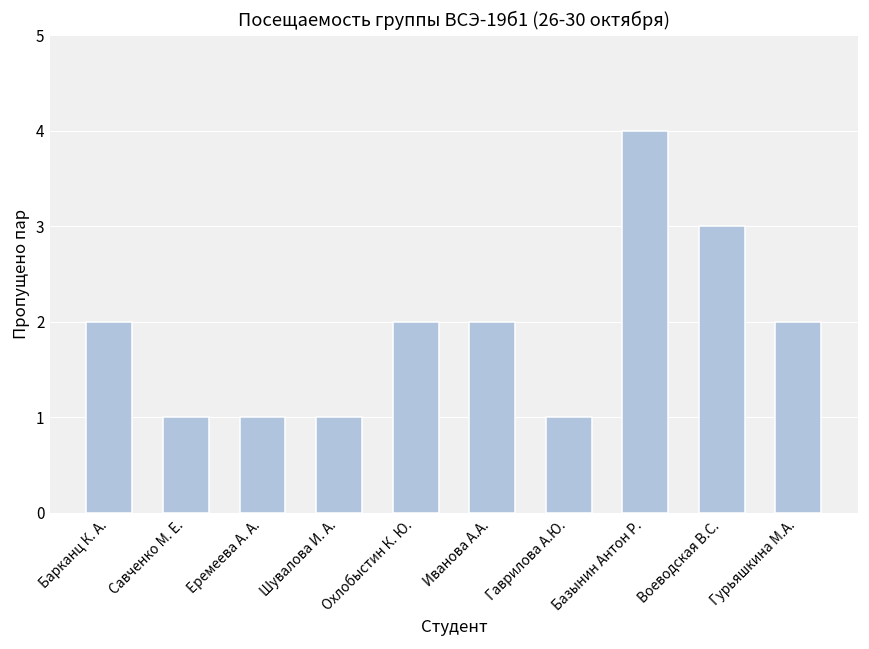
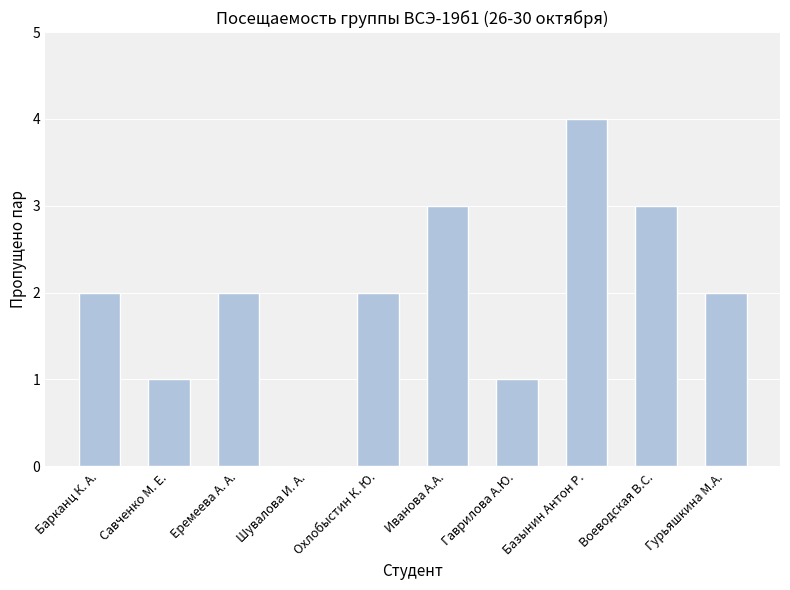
  {
    "Барканц К. А.": 2,
    "Савченко М. Е.": 1,
-   "Еремеева А. А.": 1,
-   "Шувалова И. А.": 1,
+   "Еремеева А. А.": 2,
+   "Шувалова И. А.": 0,
    "Охлобыстин К. Ю.": 2,
-   "Иванова А.А.": 2,
+   "Иванова А.А.": 3,
    "Гаврилова А.Ю.": 1,
    "Базынин Антон Р.": 4,
    "Воеводская В.С.": 3,
    "Гурьяшкина М.А.": 2
  }
